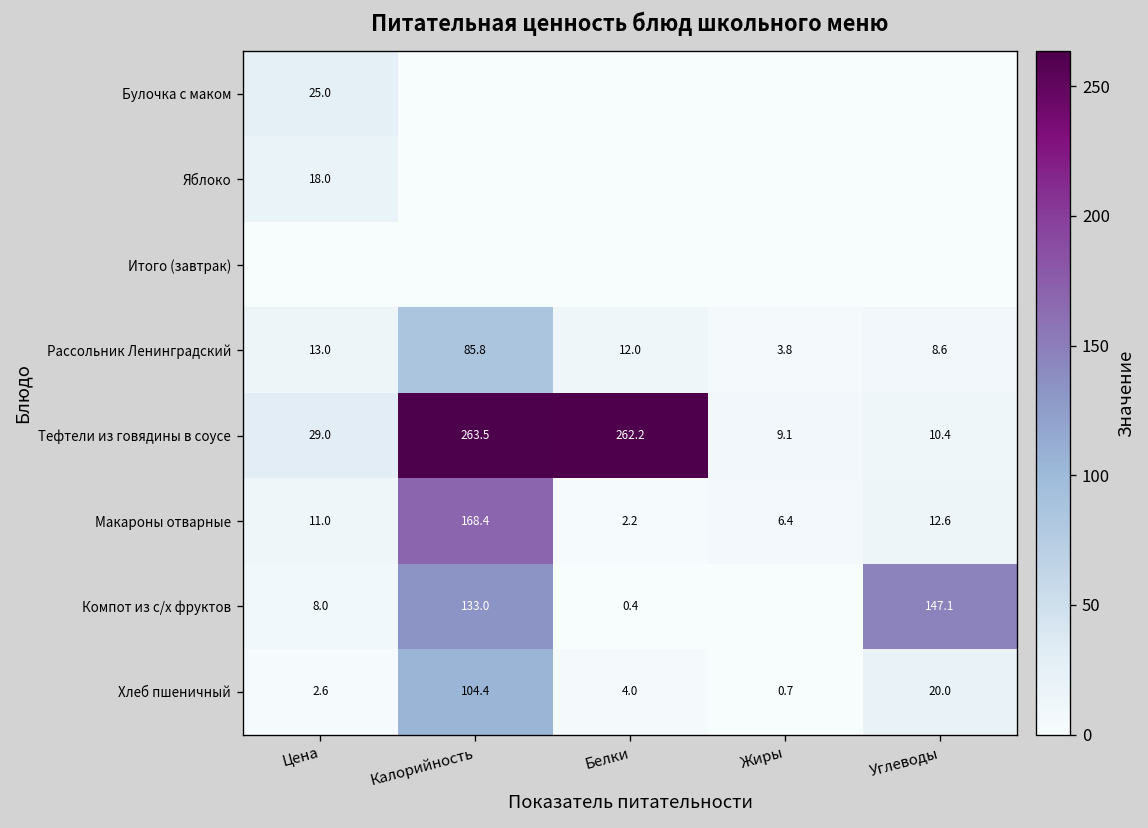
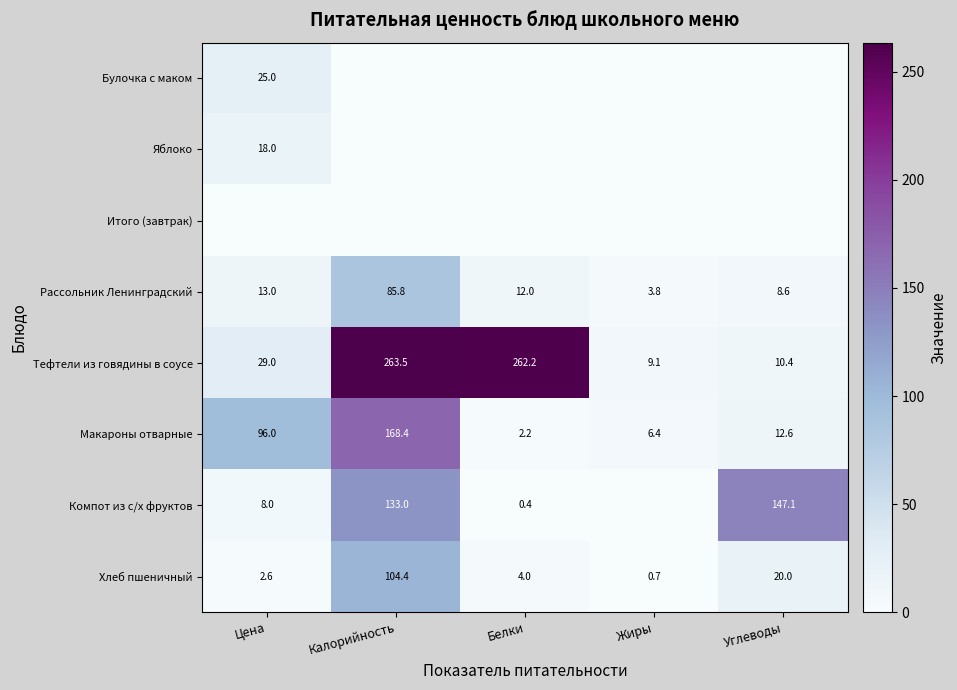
  {
    "Булочка с маком": {
      "Цена": 25.0
    },
    "Яблоко": {
      "Цена": 18.0
    },
    "Рассольник Ленинградский": {
      "Цена": 13.0,
      "Калорийность": 85.8,
      "Белки": 12.0,
      "Жиры": 3.8,
      "Углеводы": 8.6
    },
    "Тефтели из говядины в соусе": {
      "Цена": 29.0,
      "Калорийность": 263.5,
      "Белки": 262.2,
      "Жиры": 9.1,
      "Углеводы": 10.4
    },
    "Макароны отварные": {
-     "Цена": 11.0,
+     "Цена": 96.0,
      "Калорийность": 168.4,
      "Белки": 2.2,
      "Жиры": 6.4,
      "Углеводы": 12.6
    },
    "Компот из с/х фруктов": {
      "Цена": 8.0,
      "Калорийность": 133.0,
      "Белки": 0.4,
      "Углеводы": 147.1
    },
    "Хлеб пшеничный": {
      "Цена": 2.6,
      "Калорийность": 104.4,
      "Белки": 4.0,
      "Жиры": 0.7,
      "Углеводы": 20.0
    }
  }
